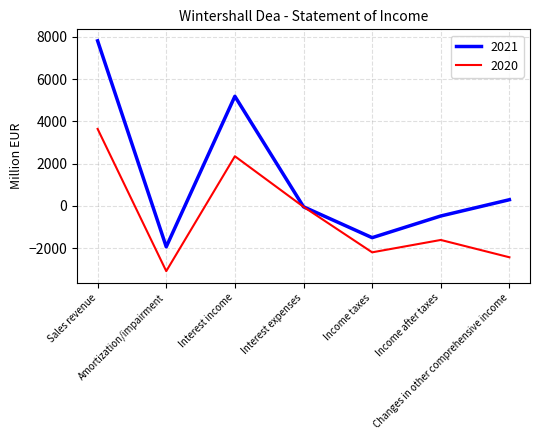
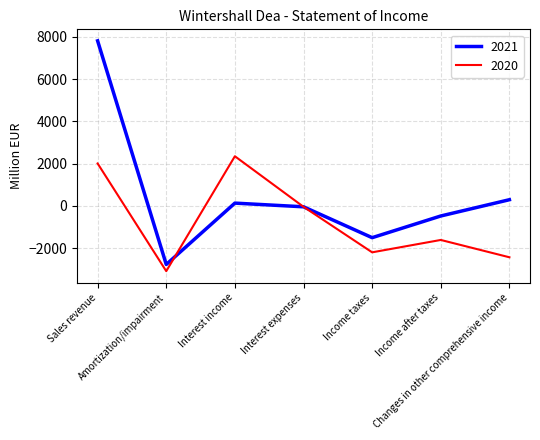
  {
    "2021": {
      "Sales revenue": 7800,
-     "Amortization/impairment": -1900,
-     "Interest income": 5200,
+     "Amortization/impairment": -2800,
+     "Interest income": 100,
      "Income taxes": -1500,
      "Income after taxes": -500,
      "Changes in other comprehensive income": 300
    },
    "2020": {
-     "Sales revenue": 3600,
+     "Sales revenue": 2000,
      "Amortization/impairment": -3100,
      "Interest income": 2400,
      "Income taxes": -2200,
      "Income after taxes": -1600,
      "Changes in other comprehensive income": -2400
    }
  }
